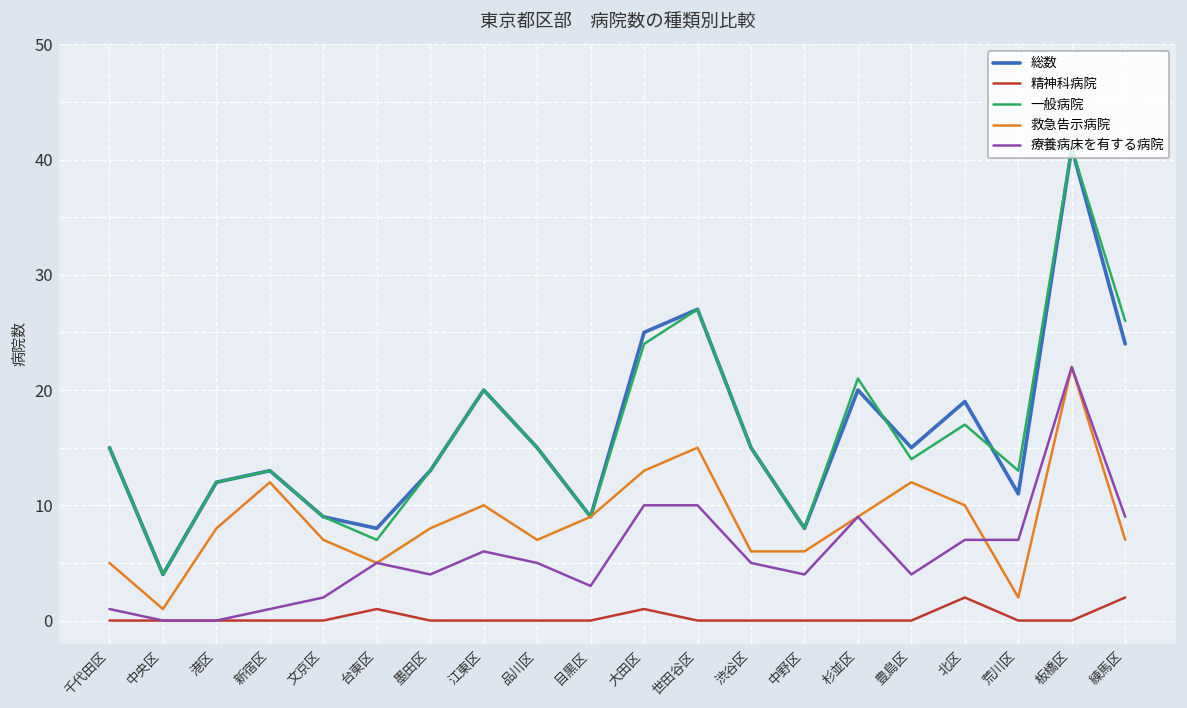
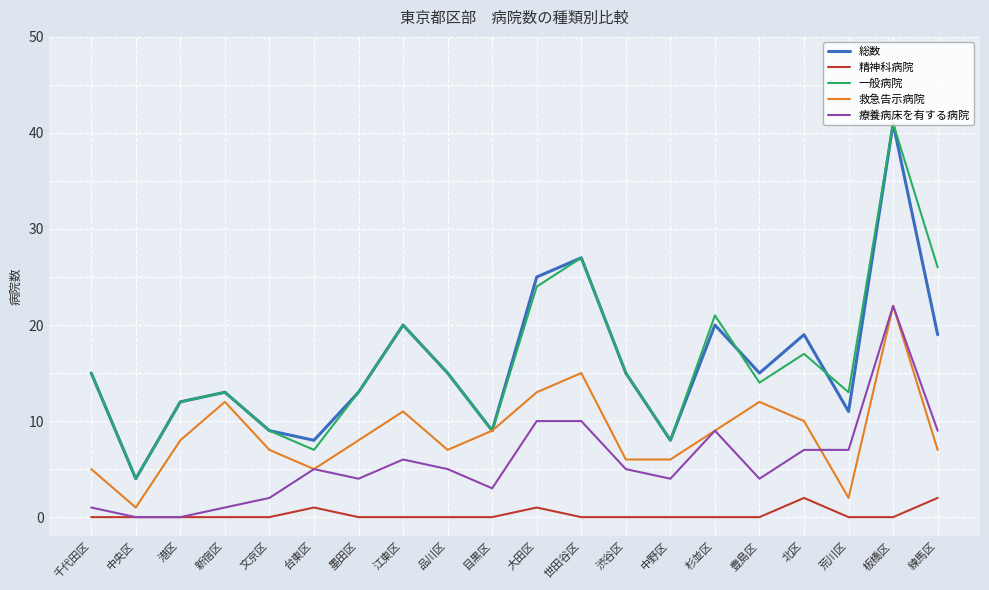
  {
    "総数": {
      "台東区": 8,
      "大田区": 25,
      "杉並区": 20,
      "豊島区": 15,
      "北区": 19,
      "荒川区": 11,
-     "練馬区": 24
+     "練馬区": 19
    },
    "精神科病院": {
      "千代田区": 0,
      "新宿区": 0,
      "文京区": 0,
      "台東区": 1,
      "墨田区": 0,
      "江東区": 0,
      "品川区": 0,
      "目黒区": 0,
      "大田区": 1,
      "世田谷区": 0,
      "渋谷区": 0,
      "中野区": 0,
      "杉並区": 0,
      "豊島区": 0,
      "北区": 2,
      "荒川区": 0,
      "板橋区": 0,
      "練馬区": 2
    },
    "一般病院": {
      "台東区": 7,
      "大田区": 24,
      "杉並区": 21,
      "豊島区": 14,
      "北区": 17,
      "荒川区": 13,
      "練馬区": 26
    },
    "救急告示病院": {
      "千代田区": 5,
      "中央区": 1,
      "港区": 8,
      "新宿区": 12,
      "文京区": 7,
      "墨田区": 8,
-     "江東区": 10,
+     "江東区": 11,
      "品川区": 7,
      "大田区": 13,
      "世田谷区": 15,
      "渋谷区": 6,
      "中野区": 6,
      "豊島区": 12,
      "北区": 10,
      "荒川区": 2,
      "練馬区": 7
    },
    "療養病床を有する病院": {
      "千代田区": 1,
      "新宿区": 1,
      "文京区": 2,
      "墨田区": 4,
      "江東区": 6,
      "品川区": 5,
      "目黒区": 3,
      "大田区": 10,
      "世田谷区": 10,
      "渋谷区": 5,
      "中野区": 4,
      "豊島区": 4,
      "北区": 7,
      "荒川区": 7,
      "練馬区": 9
    }
  }
